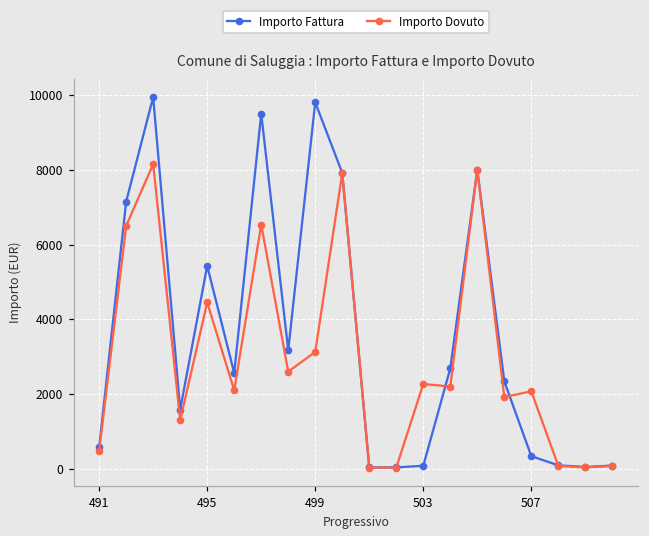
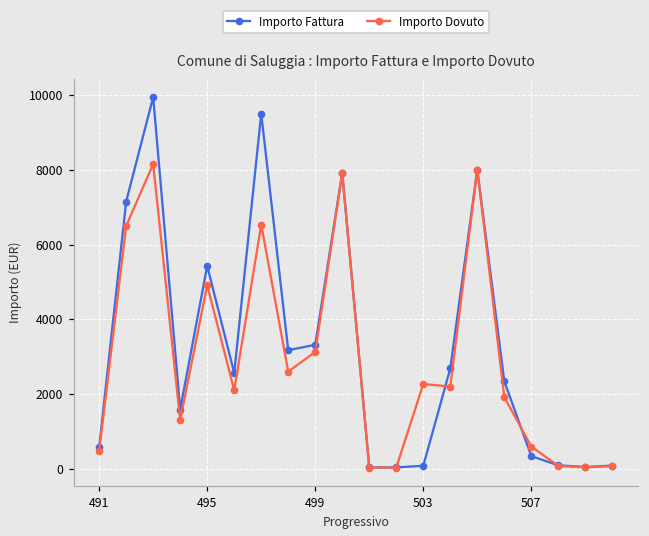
  {
    "Importo Fattura": {
      "491": 600,
      "495": 5400,
-     "499": 9800,
+     "499": 3300,
      "503": 100,
      "507": 300
    },
    "Importo Dovuto": {
      "491": 500,
-     "495": 4500,
+     "495": 4900,
      "499": 3100,
      "503": 2300,
-     "507": 2100
+     "507": 600
    }
  }
